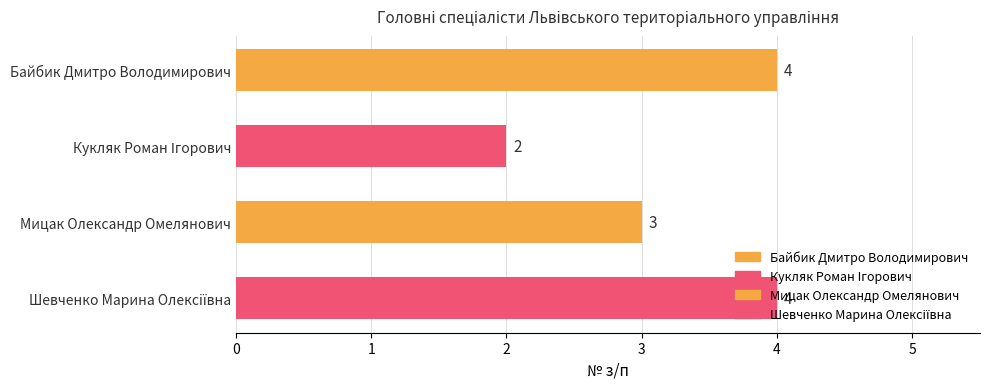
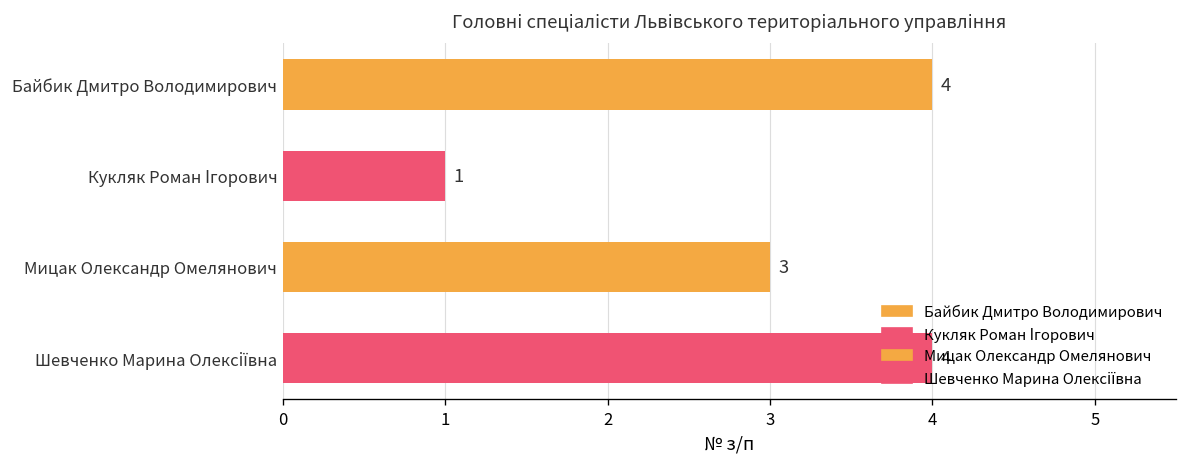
  {
    "Байбик Дмитро Володимирович": 4,
-   "Кукляк Роман Ігорович": 2,
+   "Кукляк Роман Ігорович": 1,
    "Мицак Олександр Омелянович": 3,
    "Шевченко Марина Олексіївна": 4
  }
